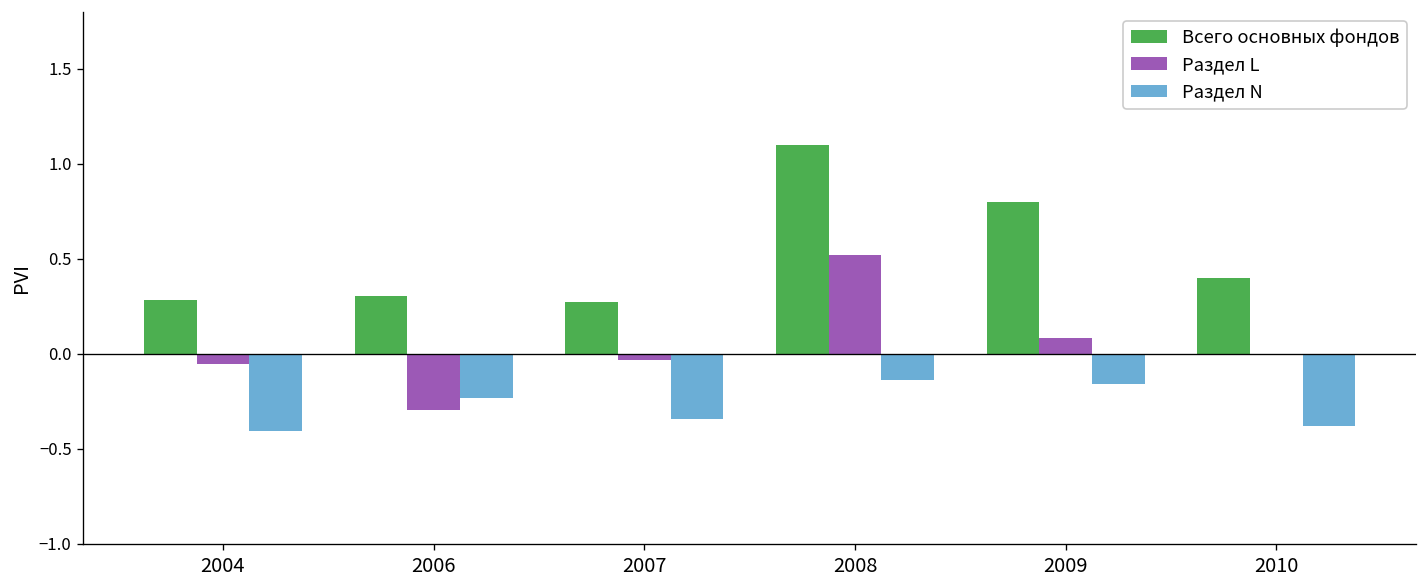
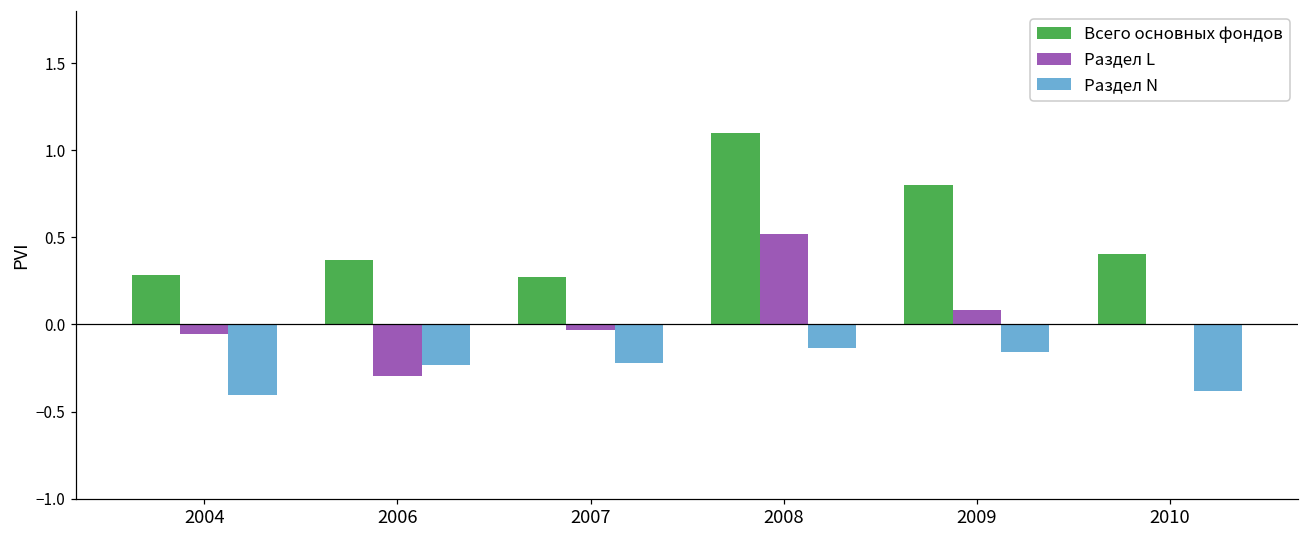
  {
    "Всего основных фондов": {
      "2004": 0.28,
-     "2006": 0.31,
+     "2006": 0.37,
      "2007": 0.27,
      "2008": 1.10,
      "2009": 0.80,
      "2010": 0.40
    },
    "Раздел L": {
      "2004": -0.05,
      "2006": -0.29,
      "2007": -0.03,
      "2008": 0.52,
      "2009": 0.08
    },
    "Раздел N": {
      "2004": -0.41,
      "2006": -0.23,
-     "2007": -0.34,
+     "2007": -0.22,
      "2008": -0.14,
      "2009": -0.16,
      "2010": -0.38
    }
  }
